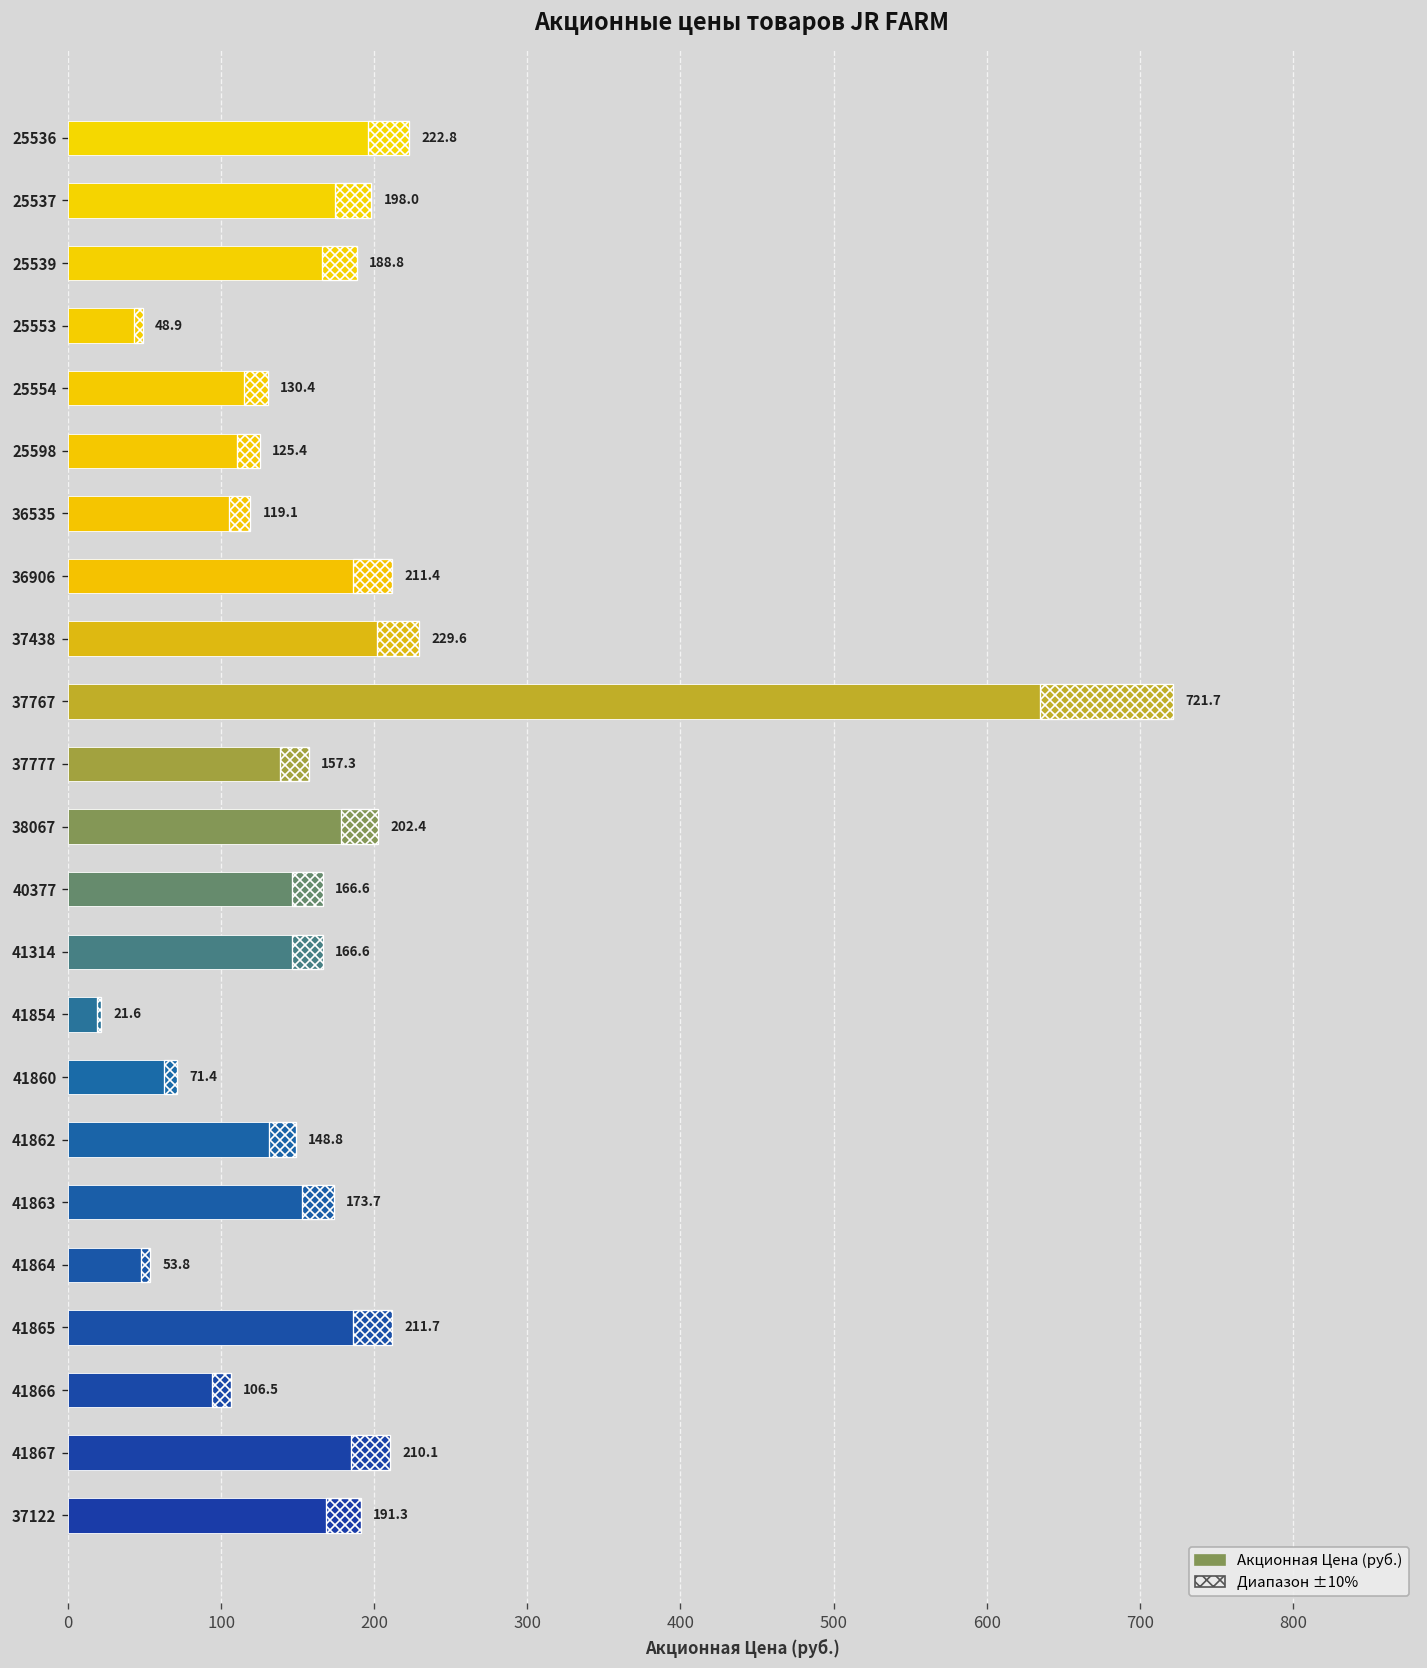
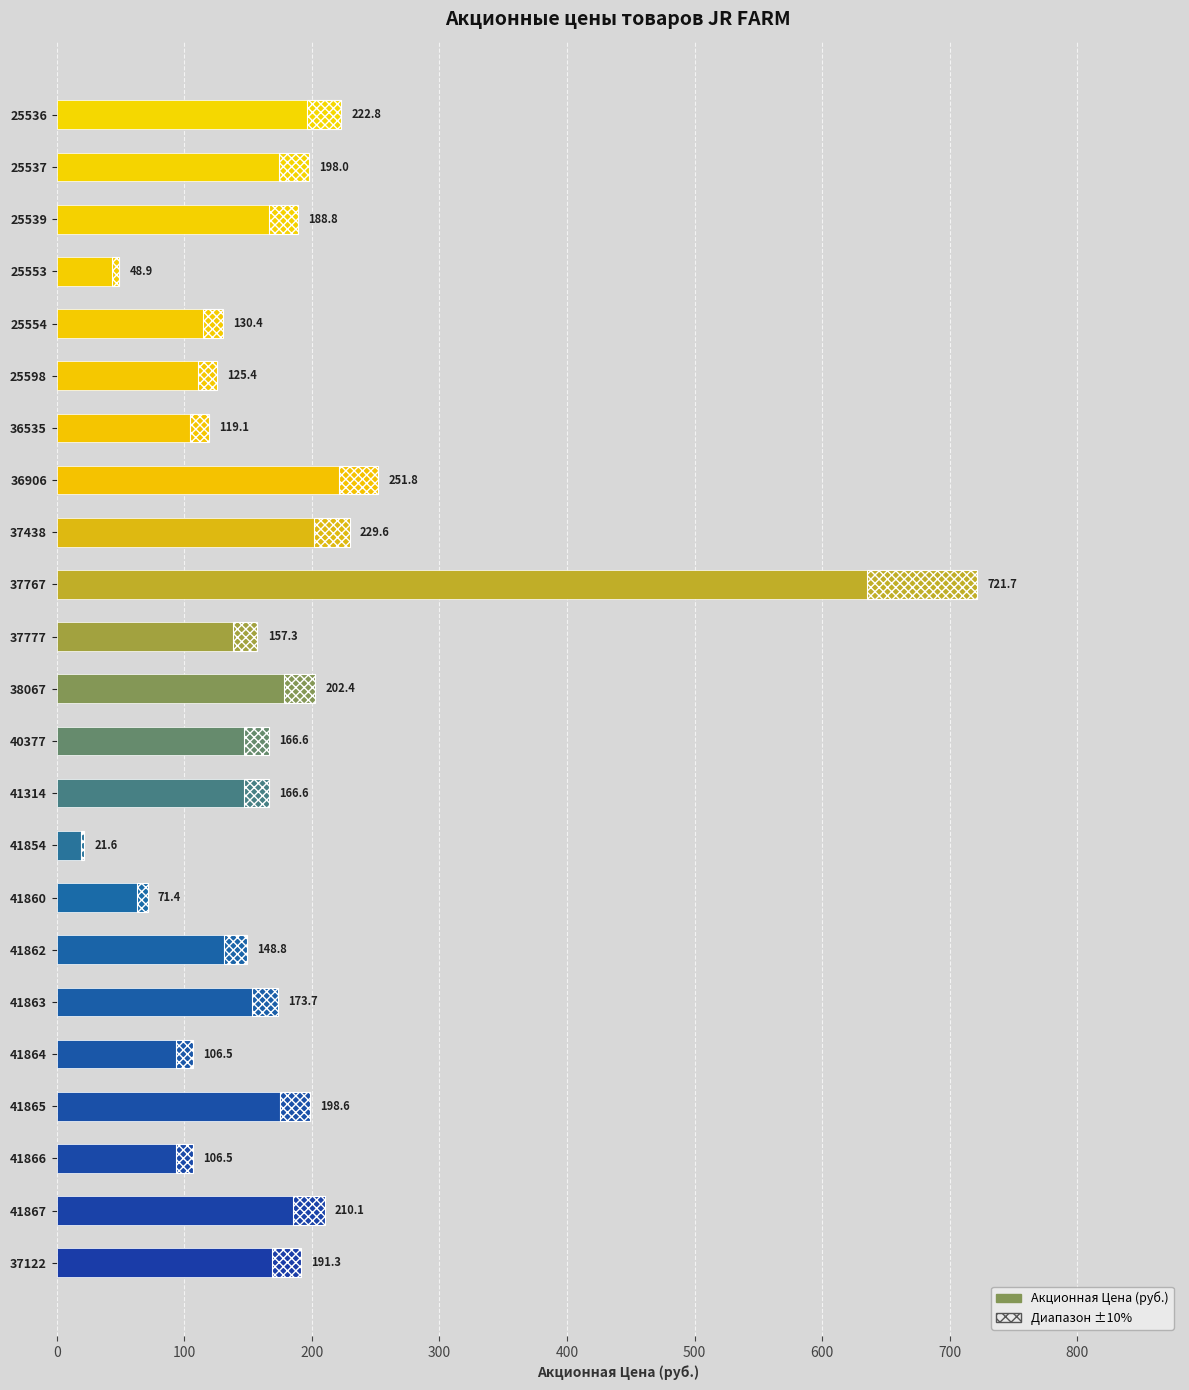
  {
    "25536": 222.8,
    "25537": 198.0,
    "25539": 188.8,
    "25553": 48.9,
    "25554": 130.4,
    "25598": 125.4,
    "36535": 119.1,
-   "36906": 211.4,
+   "36906": 251.8,
    "37438": 229.6,
    "37767": 721.7,
    "37777": 157.3,
    "38067": 202.4,
    "40377": 166.6,
    "41314": 166.6,
    "41854": 21.6,
    "41860": 71.4,
    "41862": 148.8,
    "41863": 173.7,
-   "41864": 53.8,
-   "41865": 211.7,
+   "41864": 106.5,
+   "41865": 198.6,
    "41866": 106.5,
    "41867": 210.1,
    "37122": 191.3
  }
